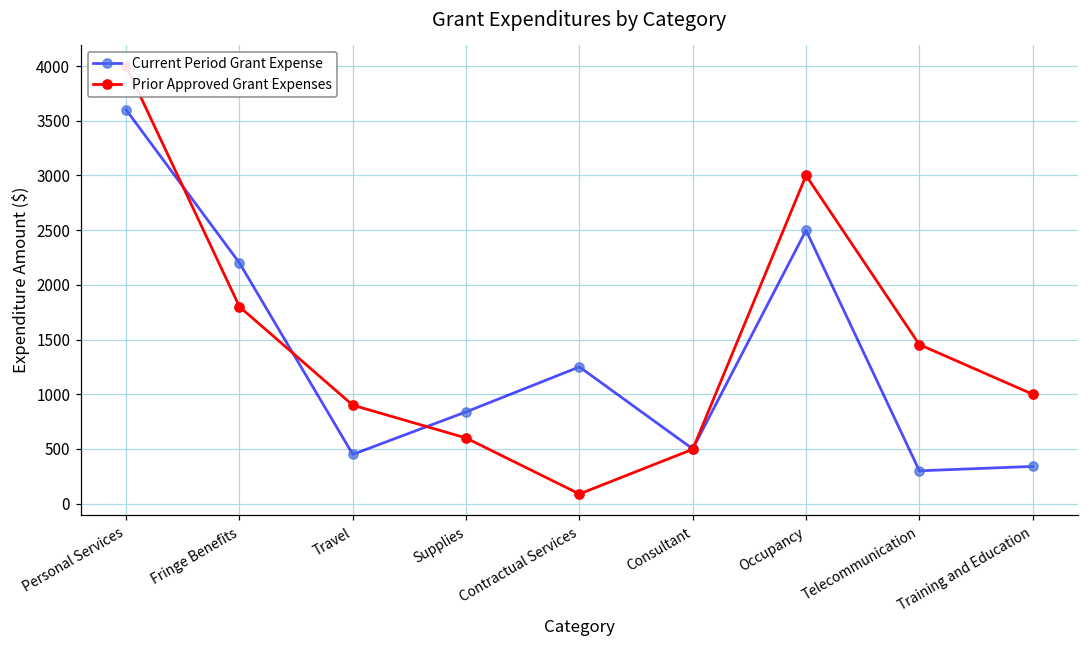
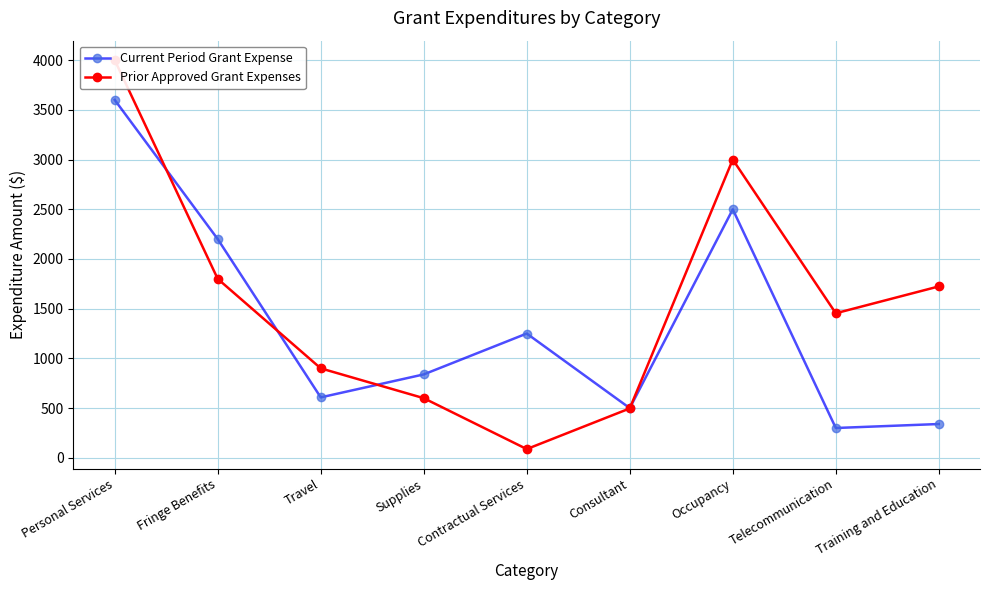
  {
    "Current Period Grant Expense": {
      "Personal Services": 3600,
      "Fringe Benefits": 2200,
-     "Travel": 500,
+     "Travel": 600,
      "Supplies": 800,
      "Contractual Services": 1300,
      "Occupancy": 2500,
      "Telecommunication": 300,
      "Training and Education": 300
    },
    "Prior Approved Grant Expenses": {
      "Fringe Benefits": 1800,
      "Travel": 900,
      "Supplies": 600,
      "Contractual Services": 100,
      "Occupancy": 3000,
      "Telecommunication": 1500,
-     "Training and Education": 1000
+     "Training and Education": 1700
    }
  }
